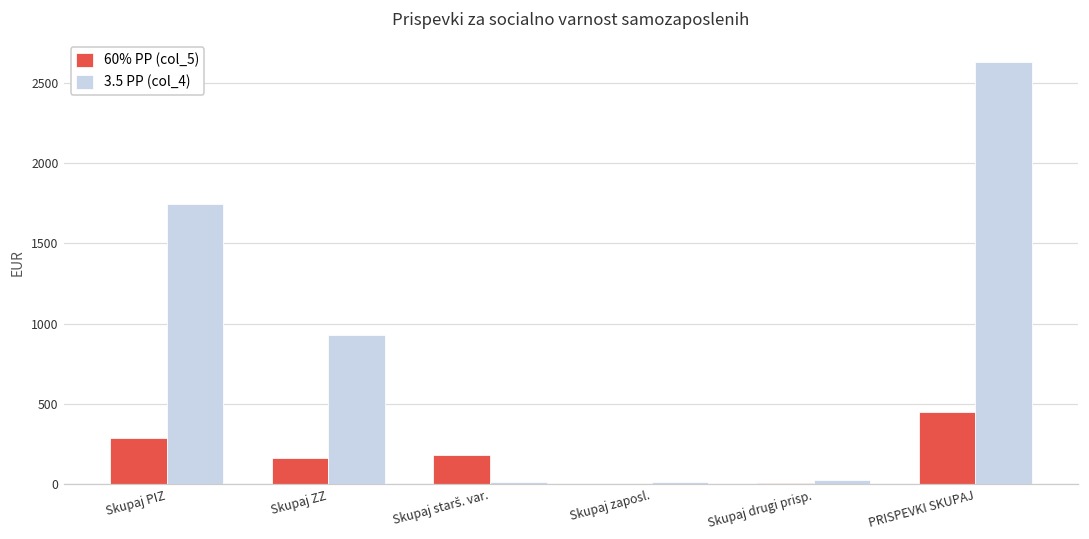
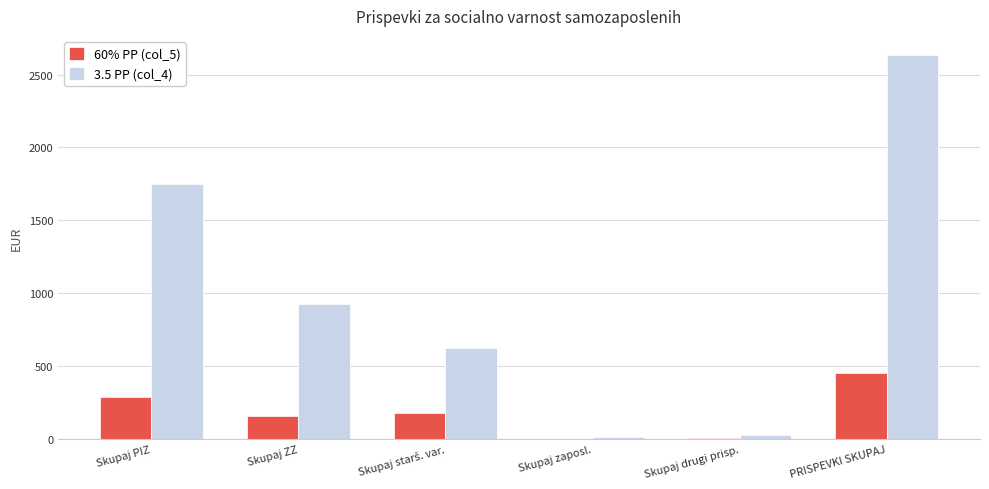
  {
    "60% PP (col_5)": {
      "Skupaj PIZ": 290,
      "Skupaj ZZ": 160,
      "Skupaj starš. var.": 180,
      "PRISPEVKI SKUPAJ": 450
    },
    "3.5 PP (col_4)": {
      "Skupaj PIZ": 1750,
      "Skupaj ZZ": 930,
-     "Skupaj starš. var.": 10,
+     "Skupaj starš. var.": 630,
      "Skupaj drugi prisp.": 30,
      "PRISPEVKI SKUPAJ": 2630
    }
  }
